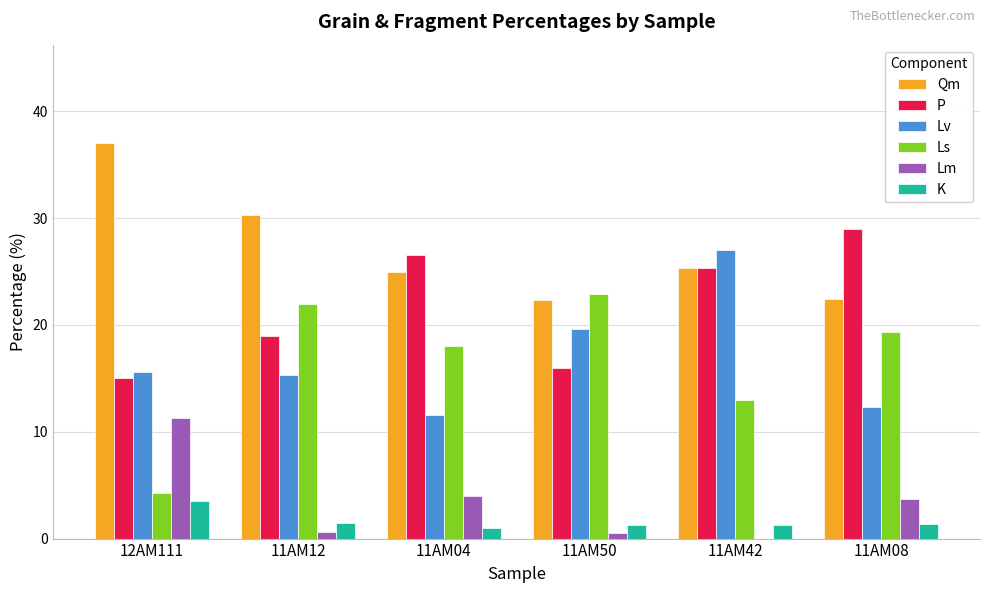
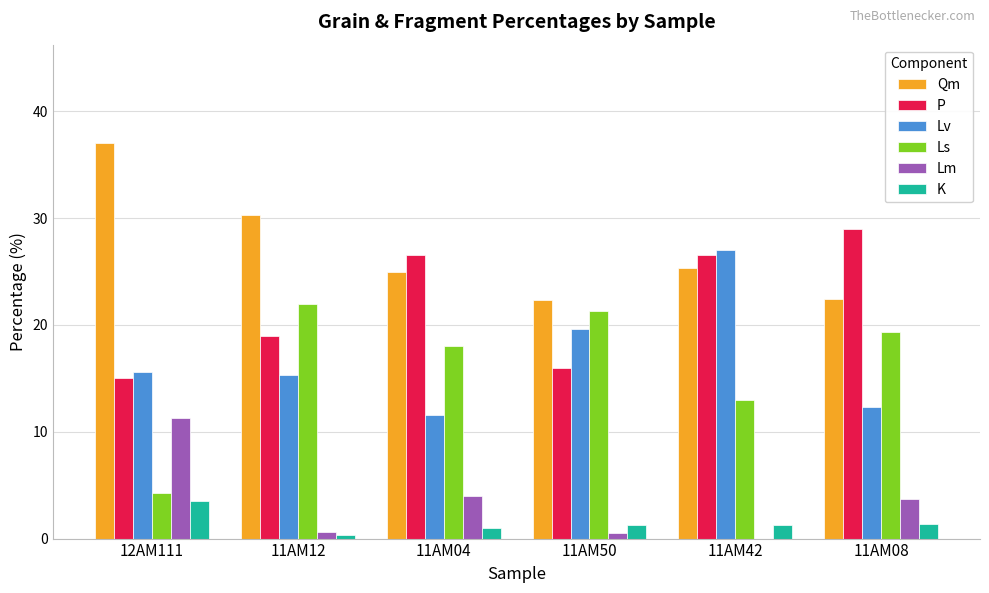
  {
    "Qm": {
      "12AM111": 37.0,
      "11AM12": 30.3,
      "11AM04": 25.0,
      "11AM50": 22.3,
      "11AM42": 25.3,
      "11AM08": 22.4
    },
    "P": {
      "12AM111": 15.0,
      "11AM12": 19.0,
      "11AM04": 26.6,
      "11AM50": 16.0,
-     "11AM42": 25.3,
+     "11AM42": 26.6,
      "11AM08": 29.0
    },
    "Lv": {
      "12AM111": 15.6,
      "11AM12": 15.3,
      "11AM04": 11.6,
      "11AM50": 19.6,
      "11AM42": 27.0,
      "11AM08": 12.3
    },
    "Ls": {
      "12AM111": 4.3,
      "11AM12": 22.0,
      "11AM04": 18.0,
-     "11AM50": 22.9,
+     "11AM50": 21.3,
      "11AM42": 13.0,
      "11AM08": 19.3
    },
    "Lm": {
      "12AM111": 11.3,
      "11AM12": 0.6,
      "11AM04": 4.0,
      "11AM50": 0.5,
      "11AM42": 0.0,
      "11AM08": 3.7
    },
    "K": {
      "12AM111": 3.5,
-     "11AM12": 1.5,
+     "11AM12": 0.3,
      "11AM04": 1.0,
      "11AM50": 1.3,
      "11AM42": 1.3,
      "11AM08": 1.3
    }
  }
